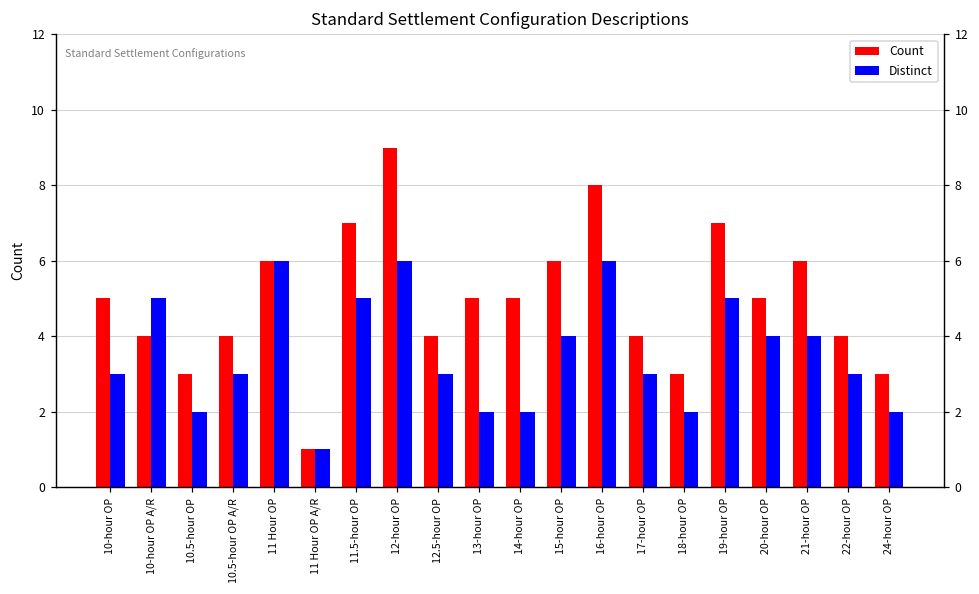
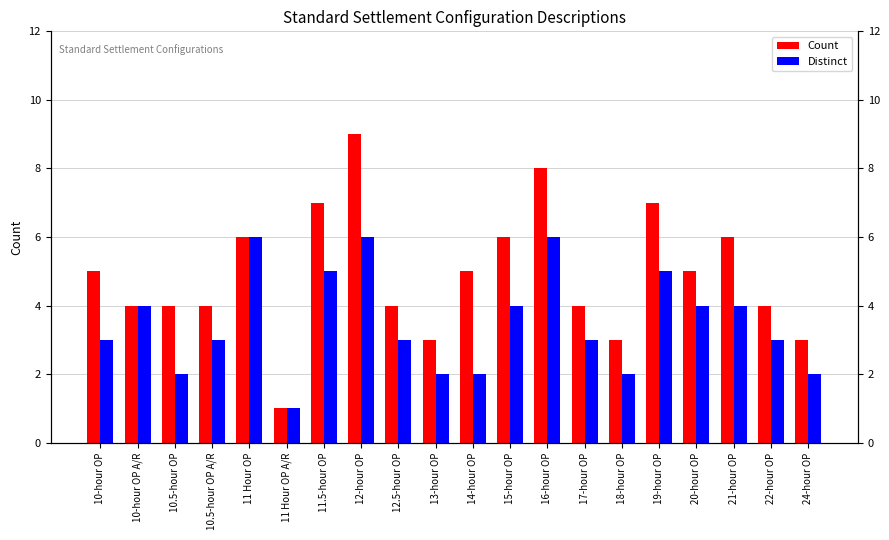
  {
    "Count": {
      "10-hour OP": 5,
      "10-hour OP A/R": 4,
-     "10.5-hour OP": 3,
+     "10.5-hour OP": 4,
      "10.5-hour OP A/R": 4,
      "11 Hour OP": 6,
      "11 Hour OP A/R": 1,
      "11.5-hour OP": 7,
      "12-hour OP": 9,
      "12.5-hour OP": 4,
-     "13-hour OP": 5,
+     "13-hour OP": 3,
      "14-hour OP": 5,
      "15-hour OP": 6,
      "16-hour OP": 8,
      "17-hour OP": 4,
      "18-hour OP": 3,
      "19-hour OP": 7,
      "20-hour OP": 5,
      "21-hour OP": 6,
      "22-hour OP": 4,
      "24-hour OP": 3
    },
    "Distinct": {
      "10-hour OP": 3,
-     "10-hour OP A/R": 5,
+     "10-hour OP A/R": 4,
      "10.5-hour OP": 2,
      "10.5-hour OP A/R": 3,
      "11 Hour OP": 6,
      "11 Hour OP A/R": 1,
      "11.5-hour OP": 5,
      "12-hour OP": 6,
      "12.5-hour OP": 3,
      "13-hour OP": 2,
      "14-hour OP": 2,
      "15-hour OP": 4,
      "16-hour OP": 6,
      "17-hour OP": 3,
      "18-hour OP": 2,
      "19-hour OP": 5,
      "20-hour OP": 4,
      "21-hour OP": 4,
      "22-hour OP": 3,
      "24-hour OP": 2
    }
  }
